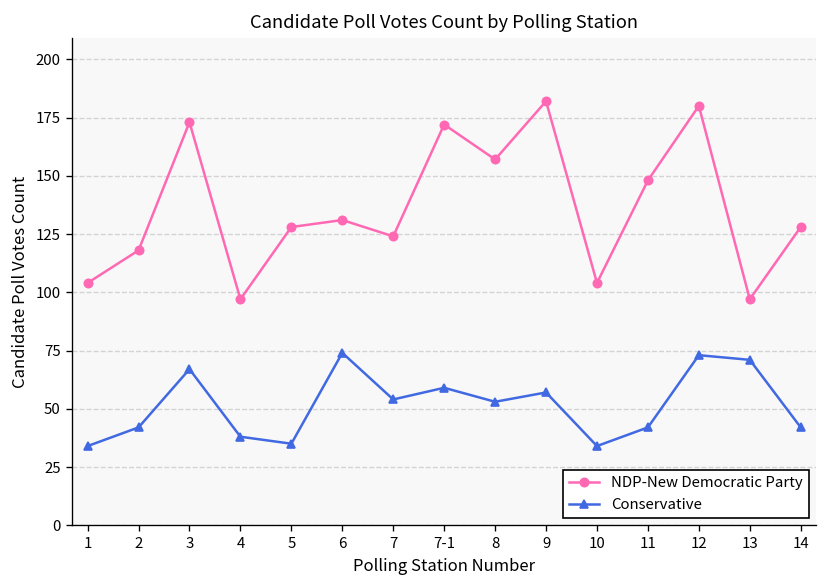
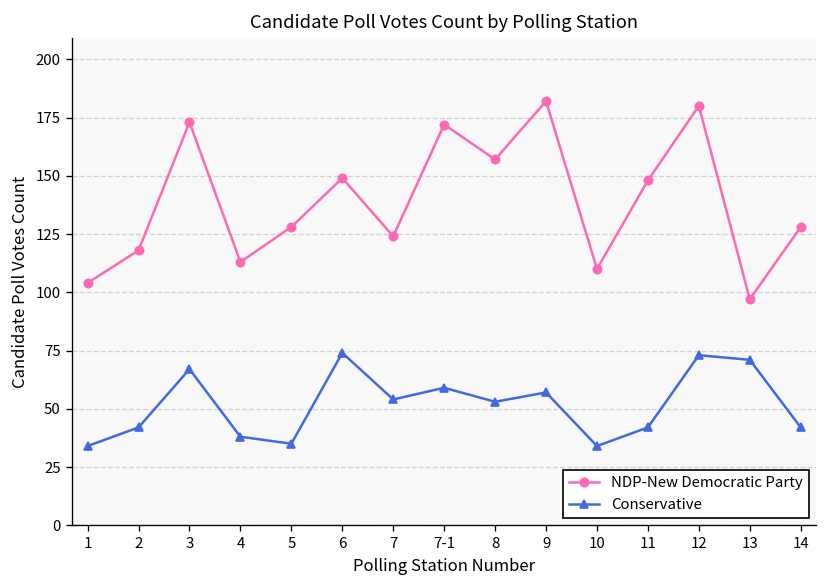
  {
    "NDP-New Democratic Party": {
      "1": 104,
      "2": 118,
      "3": 173,
-     "4": 97,
+     "4": 113,
      "5": 128,
-     "6": 131,
+     "6": 149,
      "7": 124,
      "7-1": 172,
      "8": 157,
      "9": 182,
-     "10": 104,
+     "10": 110,
      "11": 148,
      "12": 180,
      "13": 97,
      "14": 128
    },
    "Conservative": {
      "1": 34,
      "2": 42,
      "3": 67,
      "4": 38,
      "5": 35,
      "6": 74,
      "7": 54,
      "7-1": 59,
      "8": 53,
      "9": 57,
      "10": 34,
      "11": 42,
      "12": 73,
      "13": 71,
      "14": 42
    }
  }
